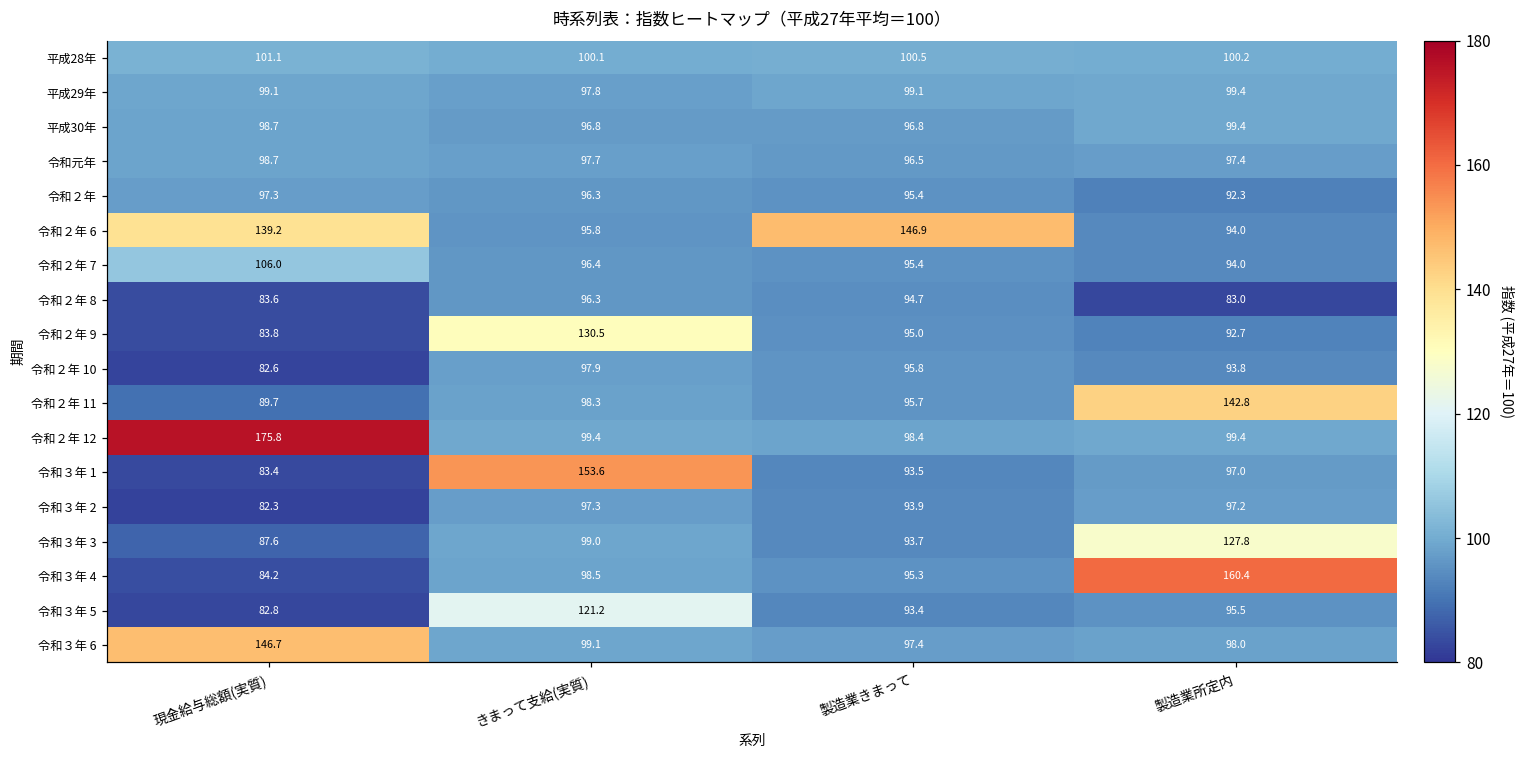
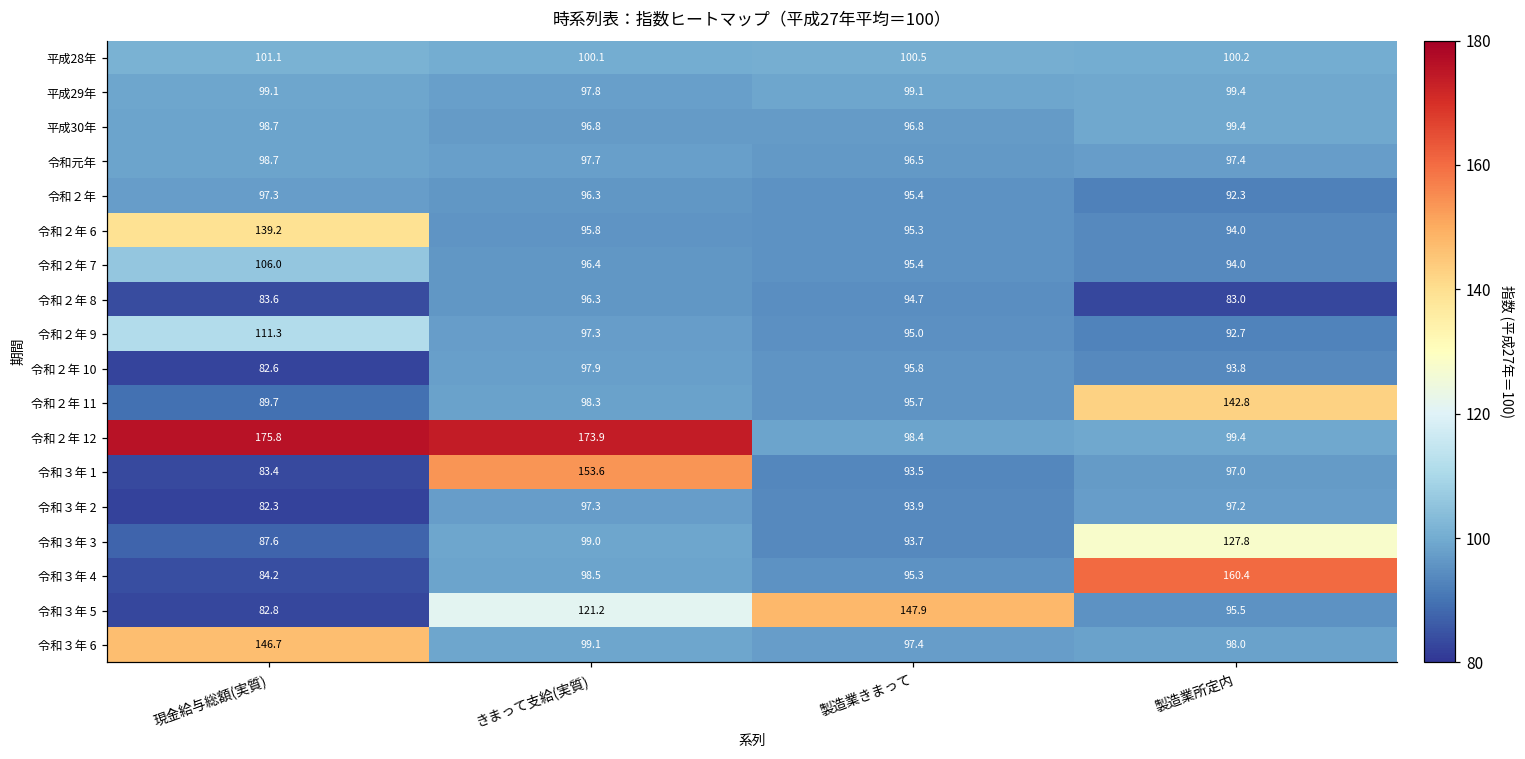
  {
    "平成28年": {
      "現金給与総額(実質)": 101.1,
      "きまって支給(実質)": 100.1,
      "製造業きまって": 100.5,
      "製造業所定内": 100.2
    },
    "平成29年": {
      "現金給与総額(実質)": 99.1,
      "きまって支給(実質)": 97.8,
      "製造業きまって": 99.1,
      "製造業所定内": 99.4
    },
    "平成30年": {
      "現金給与総額(実質)": 98.7,
      "きまって支給(実質)": 96.8,
      "製造業きまって": 96.8,
      "製造業所定内": 99.4
    },
    "令和元年": {
      "現金給与総額(実質)": 98.7,
      "きまって支給(実質)": 97.7,
      "製造業きまって": 96.5,
      "製造業所定内": 97.4
    },
    "令和２年": {
      "現金給与総額(実質)": 97.3,
      "きまって支給(実質)": 96.3,
      "製造業きまって": 95.4,
      "製造業所定内": 92.3
    },
    "令和２年 6": {
      "現金給与総額(実質)": 139.2,
      "きまって支給(実質)": 95.8,
-     "製造業きまって": 146.9,
+     "製造業きまって": 95.3,
      "製造業所定内": 94.0
    },
    "令和２年 7": {
      "現金給与総額(実質)": 106.0,
      "きまって支給(実質)": 96.4,
      "製造業きまって": 95.4,
      "製造業所定内": 94.0
    },
    "令和２年 8": {
      "現金給与総額(実質)": 83.6,
      "きまって支給(実質)": 96.3,
      "製造業きまって": 94.7,
      "製造業所定内": 83.0
    },
    "令和２年 9": {
-     "現金給与総額(実質)": 83.8,
-     "きまって支給(実質)": 130.5,
+     "現金給与総額(実質)": 111.3,
+     "きまって支給(実質)": 97.3,
      "製造業きまって": 95.0,
      "製造業所定内": 92.7
    },
    "令和２年 10": {
      "現金給与総額(実質)": 82.6,
      "きまって支給(実質)": 97.9,
      "製造業きまって": 95.8,
      "製造業所定内": 93.8
    },
    "令和２年 11": {
      "現金給与総額(実質)": 89.7,
      "きまって支給(実質)": 98.3,
      "製造業きまって": 95.7,
      "製造業所定内": 142.8
    },
    "令和２年 12": {
      "現金給与総額(実質)": 175.8,
-     "きまって支給(実質)": 99.4,
+     "きまって支給(実質)": 173.9,
      "製造業きまって": 98.4,
      "製造業所定内": 99.4
    },
    "令和３年 1": {
      "現金給与総額(実質)": 83.4,
      "きまって支給(実質)": 153.6,
      "製造業きまって": 93.5,
      "製造業所定内": 97.0
    },
    "令和３年 2": {
      "現金給与総額(実質)": 82.3,
      "きまって支給(実質)": 97.3,
      "製造業きまって": 93.9,
      "製造業所定内": 97.2
    },
    "令和３年 3": {
      "現金給与総額(実質)": 87.6,
      "きまって支給(実質)": 99.0,
      "製造業きまって": 93.7,
      "製造業所定内": 127.8
    },
    "令和３年 4": {
      "現金給与総額(実質)": 84.2,
      "きまって支給(実質)": 98.5,
      "製造業きまって": 95.3,
      "製造業所定内": 160.4
    },
    "令和３年 5": {
      "現金給与総額(実質)": 82.8,
      "きまって支給(実質)": 121.2,
-     "製造業きまって": 93.4,
+     "製造業きまって": 147.9,
      "製造業所定内": 95.5
    },
    "令和３年 6": {
      "現金給与総額(実質)": 146.7,
      "きまって支給(実質)": 99.1,
      "製造業きまって": 97.4,
      "製造業所定内": 98.0
    }
  }
